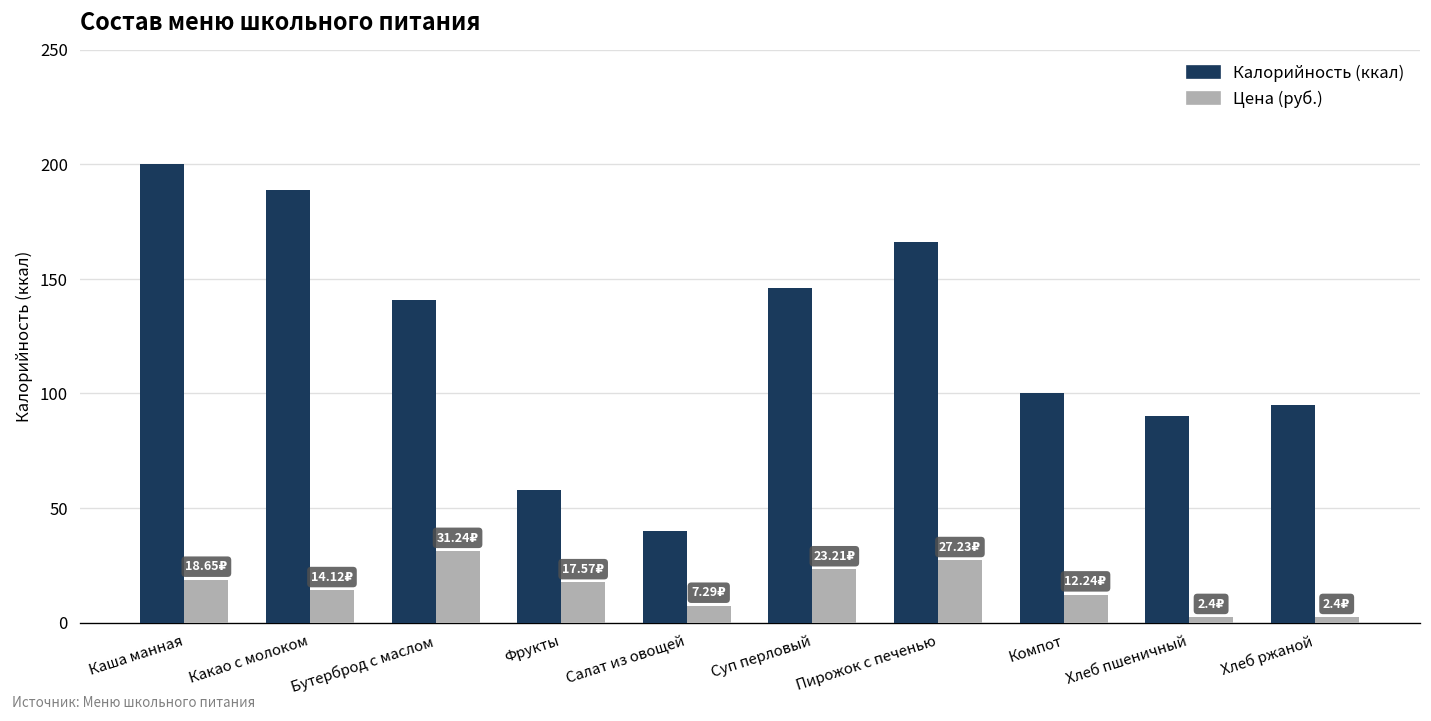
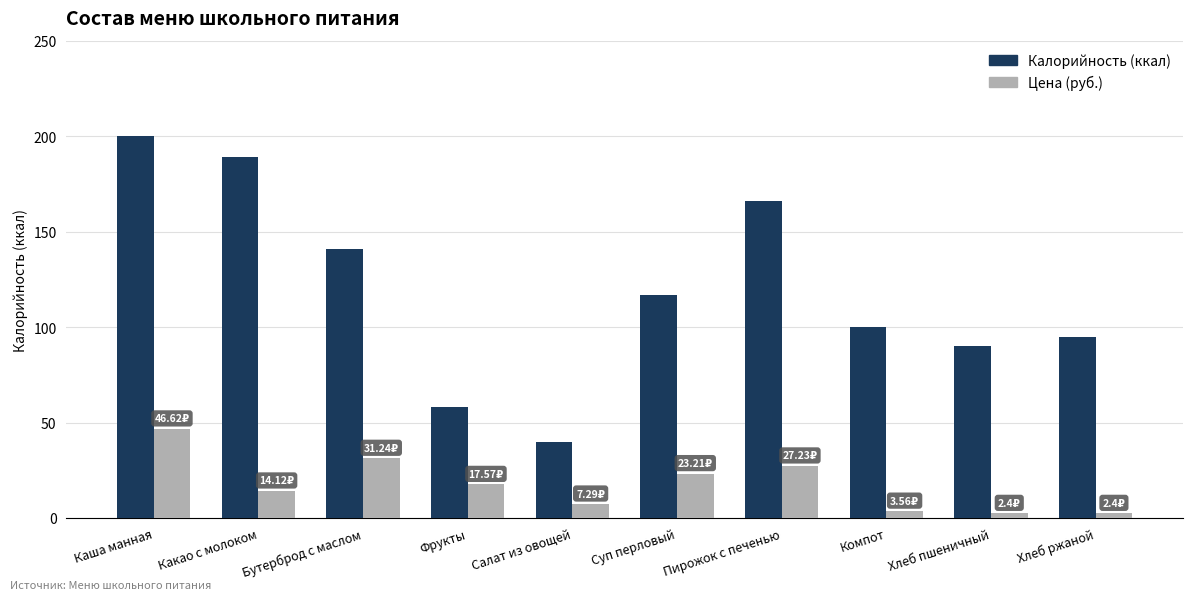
  {
    "Калорийность (ккал)": {
      "Каша манная": "200",
      "Какао с молоком": "189",
      "Бутерброд с маслом": "141",
      "Фрукты": "58",
      "Салат из овощей": "40",
-     "Суп перловый": "146",
+     "Суп перловый": "117",
      "Пирожок с печенью": "166",
      "Компот": "100",
      "Хлеб пшеничный": "90",
      "Хлеб ржаной": "95"
    },
    "Цена (руб.)": {
-     "Каша манная": "18.65₽",
-     "Компот": "12.24₽"
+     "Каша манная": "46.62₽",
+     "Компот": "3.56₽"
    }
  }
